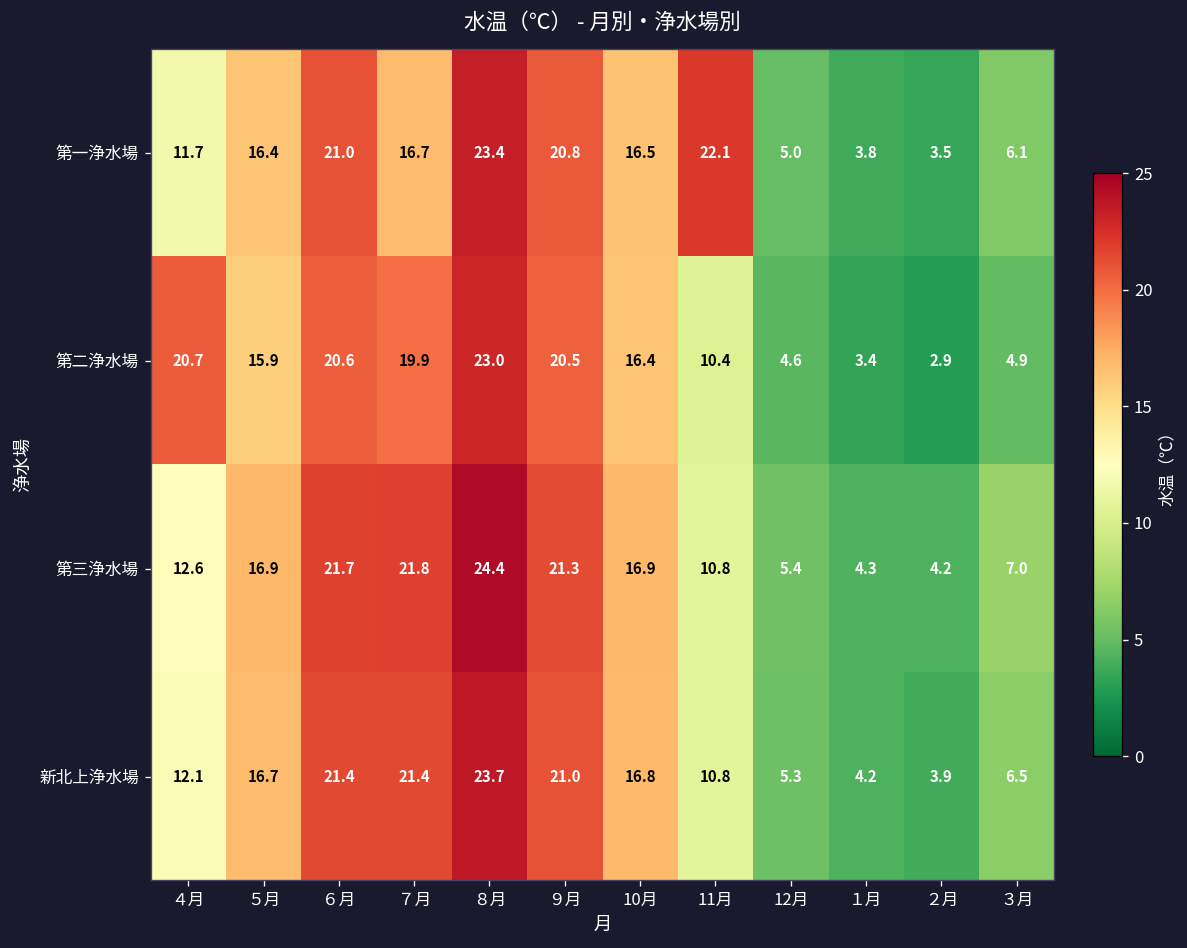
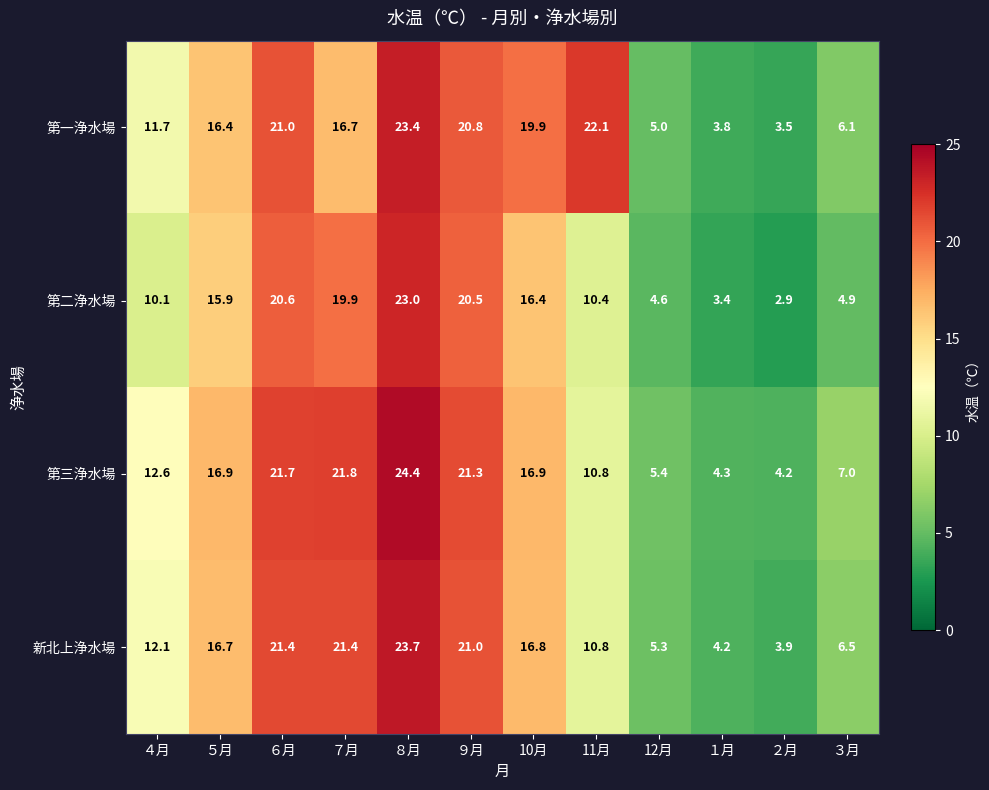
  {
    "第一浄水場": {
      "４月": 11.7,
      "５月": 16.4,
      "６月": 21.0,
      "７月": 16.7,
      "８月": 23.4,
      "９月": 20.8,
-     "10月": 16.5,
+     "10月": 19.9,
      "11月": 22.1,
      "12月": 5.0,
      "１月": 3.8,
      "２月": 3.5,
      "３月": 6.1
    },
    "第二浄水場": {
-     "４月": 20.7,
+     "４月": 10.1,
      "５月": 15.9,
      "６月": 20.6,
      "７月": 19.9,
      "８月": 23.0,
      "９月": 20.5,
      "10月": 16.4,
      "11月": 10.4,
      "12月": 4.6,
      "１月": 3.4,
      "２月": 2.9,
      "３月": 4.9
    },
    "第三浄水場": {
      "４月": 12.6,
      "５月": 16.9,
      "６月": 21.7,
      "７月": 21.8,
      "８月": 24.4,
      "９月": 21.3,
      "10月": 16.9,
      "11月": 10.8,
      "12月": 5.4,
      "１月": 4.3,
      "２月": 4.2,
      "３月": 7.0
    },
    "新北上浄水場": {
      "４月": 12.1,
      "５月": 16.7,
      "６月": 21.4,
      "７月": 21.4,
      "８月": 23.7,
      "９月": 21.0,
      "10月": 16.8,
      "11月": 10.8,
      "12月": 5.3,
      "１月": 4.2,
      "２月": 3.9,
      "３月": 6.5
    }
  }
